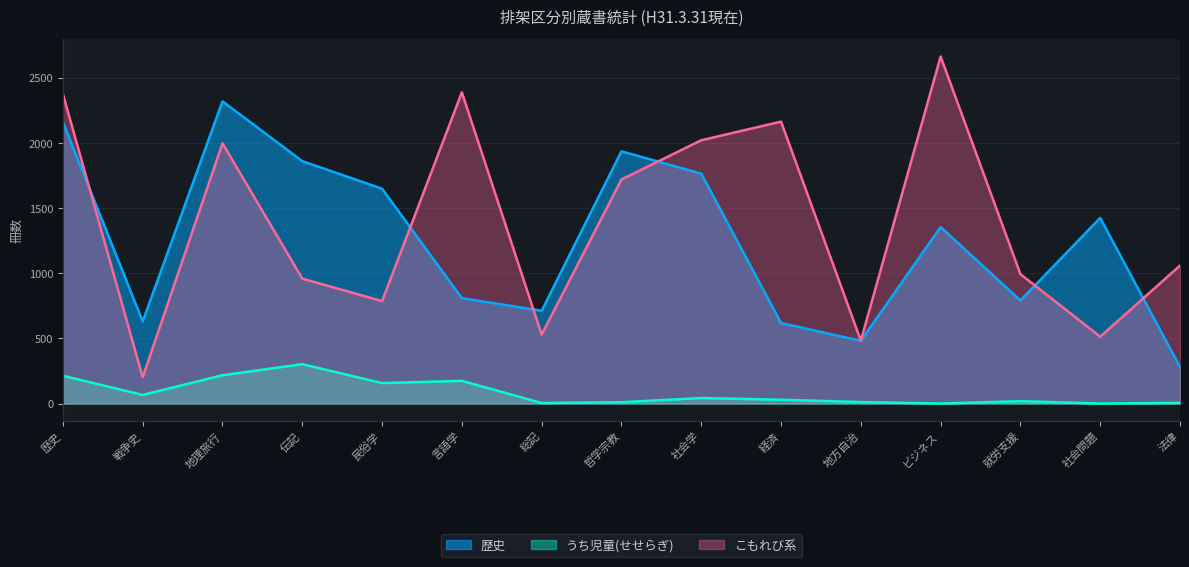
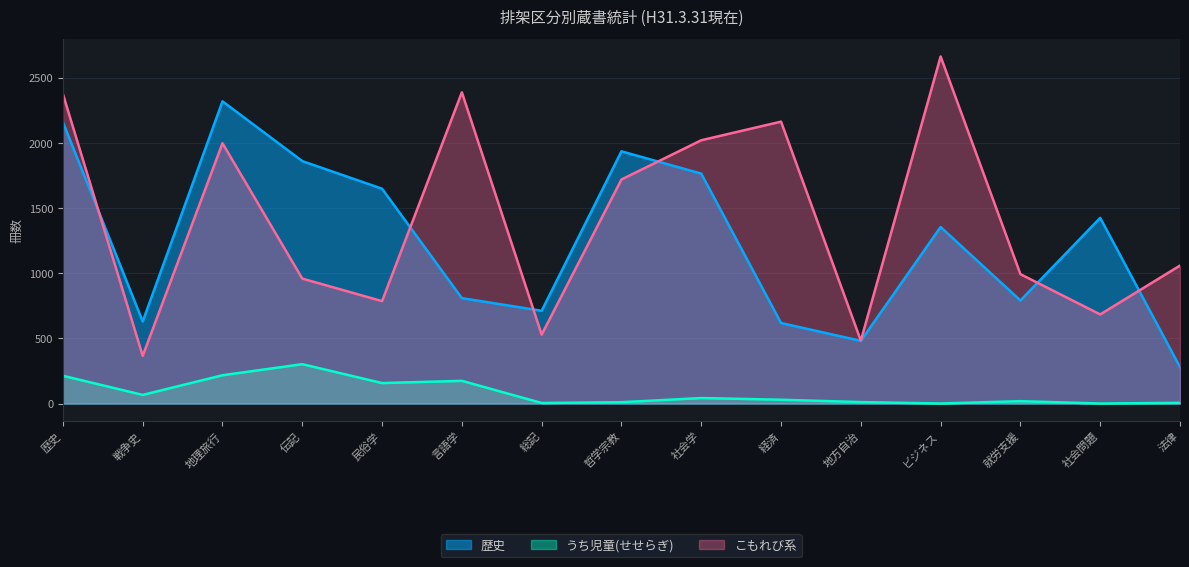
  {
    "歴史": {
      "歴史": 2160,
      "戦争史": 630,
      "地理旅行": 2320,
      "伝記": 1860,
      "民俗学": 1650,
      "言語学": 810,
      "総記": 710,
      "哲学宗教": 1940,
      "社会学": 1770,
      "経済": 620,
      "ビジネス": 1360,
      "就労支援": 790,
      "社会問題": 1430,
      "法律": 280
    },
    "うち児童(せせらぎ)": {
      "歴史": 210,
      "戦争史": 70,
      "地理旅行": 220,
      "伝記": 300,
      "民俗学": 160,
      "言語学": 170,
      "総記": 0,
      "哲学宗教": 10,
      "社会学": 40,
      "経済": 30,
      "地方自治": 10,
      "ビジネス": 0,
      "就労支援": 20,
      "社会問題": 0,
      "法律": 10
    },
    "こもれび系": {
      "歴史": 2380,
-     "戦争史": 200,
+     "戦争史": 370,
      "地理旅行": 2000,
      "伝記": 960,
      "民俗学": 790,
      "言語学": 2390,
      "総記": 530,
      "哲学宗教": 1720,
      "社会学": 2020,
      "経済": 2160,
      "ビジネス": 2660,
      "就労支援": 990,
-     "社会問題": 510,
+     "社会問題": 680,
      "法律": 1060
    }
  }
